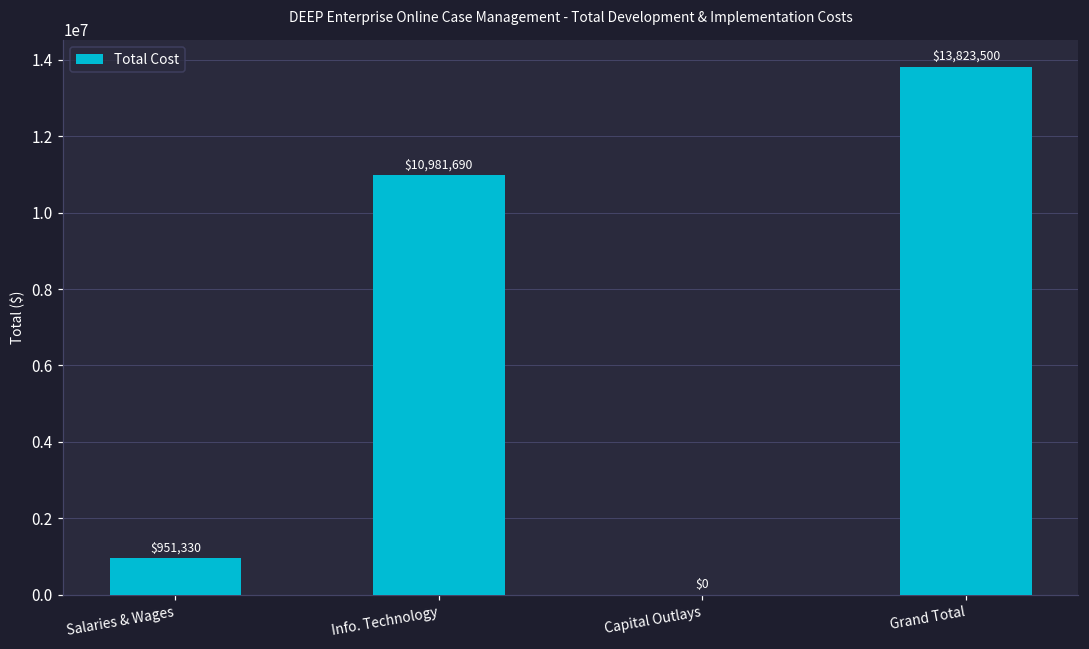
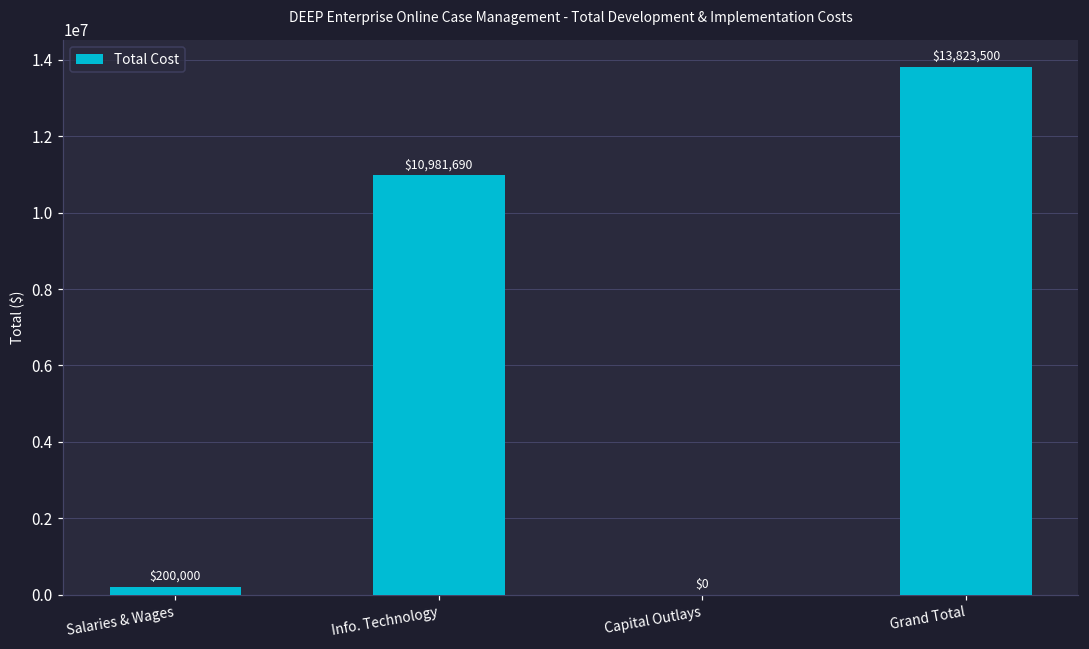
  {
-   "Salaries & Wages": "$951,330",
+   "Salaries & Wages": "$200,000",
    "Info. Technology": "$10,981,690",
    "Capital Outlays": "$0",
    "Grand Total": "$13,823,500"
  }
